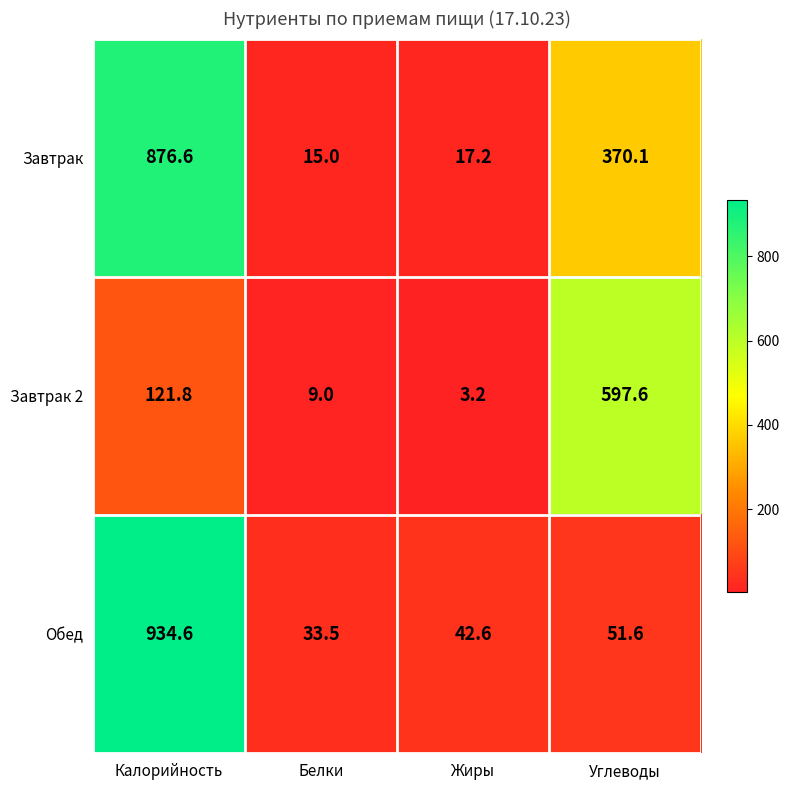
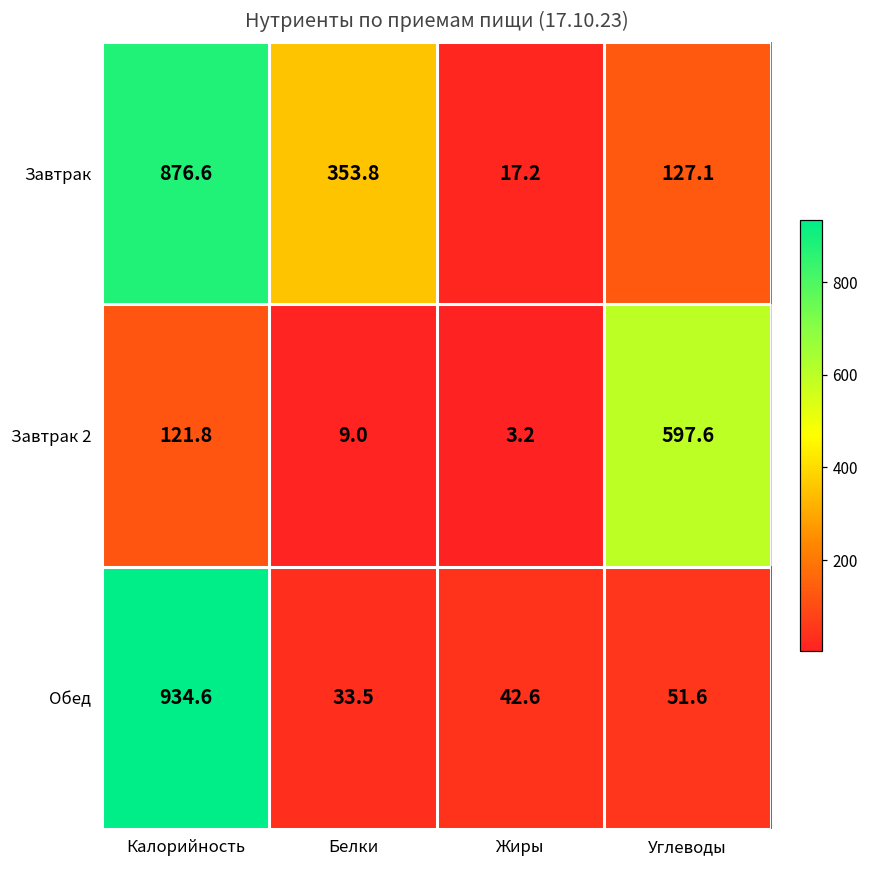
  {
    "Завтрак": {
      "Калорийность": 876.6,
-     "Белки": 15.0,
+     "Белки": 353.8,
      "Жиры": 17.2,
-     "Углеводы": 370.1
+     "Углеводы": 127.1
    },
    "Завтрак 2": {
      "Калорийность": 121.8,
      "Белки": 9.0,
      "Жиры": 3.2,
      "Углеводы": 597.6
    },
    "Обед": {
      "Калорийность": 934.6,
      "Белки": 33.5,
      "Жиры": 42.6,
      "Углеводы": 51.6
    }
  }
